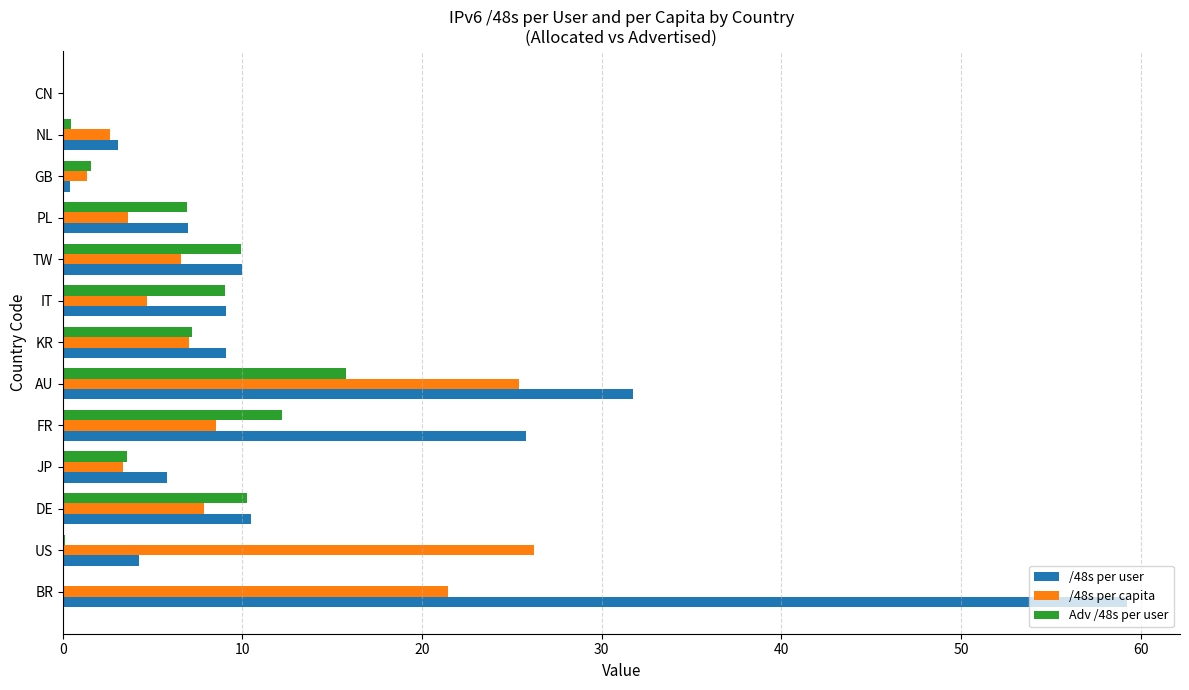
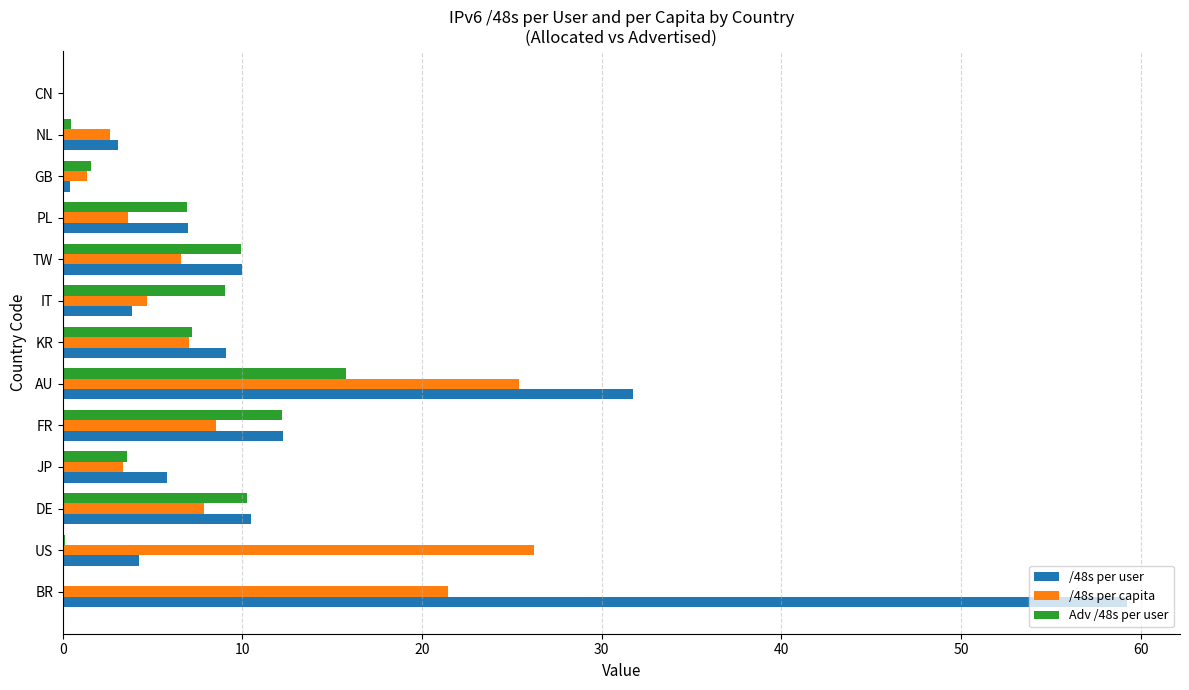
  {
    "/48s per user": {
      "NL": 3.1,
      "GB": 0.4,
      "PL": 7.0,
      "TW": 10.0,
-     "IT": 9.1,
+     "IT": 3.8,
      "KR": 9.1,
      "AU": 31.7,
-     "FR": 25.8,
+     "FR": 12.3,
      "JP": 5.8,
      "DE": 10.5,
      "US": 4.2
    },
    "/48s per capita": {
      "NL": 2.6,
      "GB": 1.4,
      "PL": 3.6,
      "TW": 6.6,
      "IT": 4.7,
      "KR": 7.0,
      "AU": 25.4,
      "FR": 8.5,
      "JP": 3.3,
      "DE": 7.9,
      "US": 26.3,
      "BR": 21.4
    },
    "Adv /48s per user": {
      "NL": 0.4,
      "GB": 1.6,
      "PL": 6.9,
      "TW": 9.9,
      "IT": 9.0,
      "KR": 7.2,
      "AU": 15.8,
      "FR": 12.2,
      "JP": 3.6,
      "DE": 10.3
    }
  }
